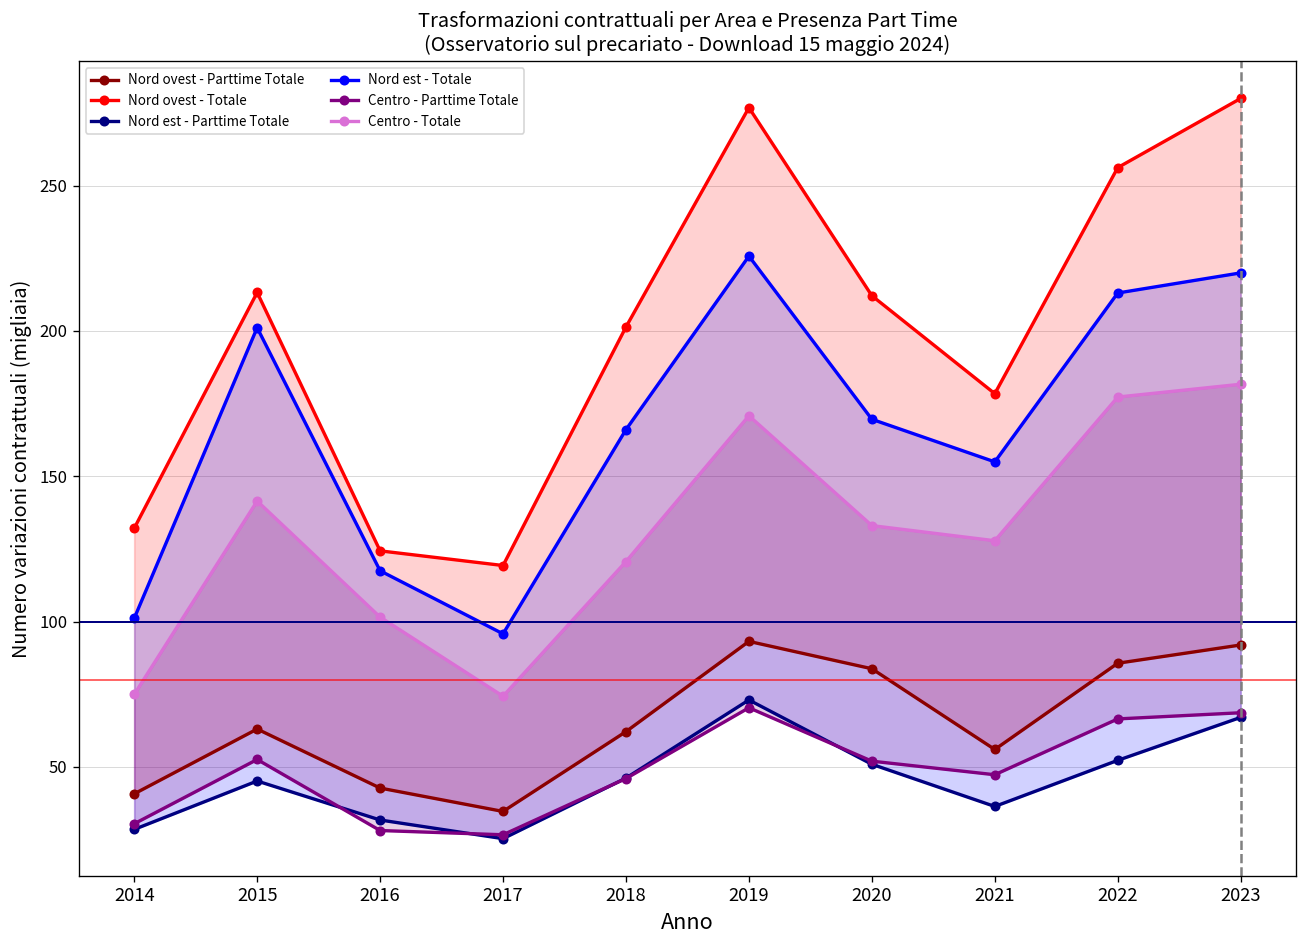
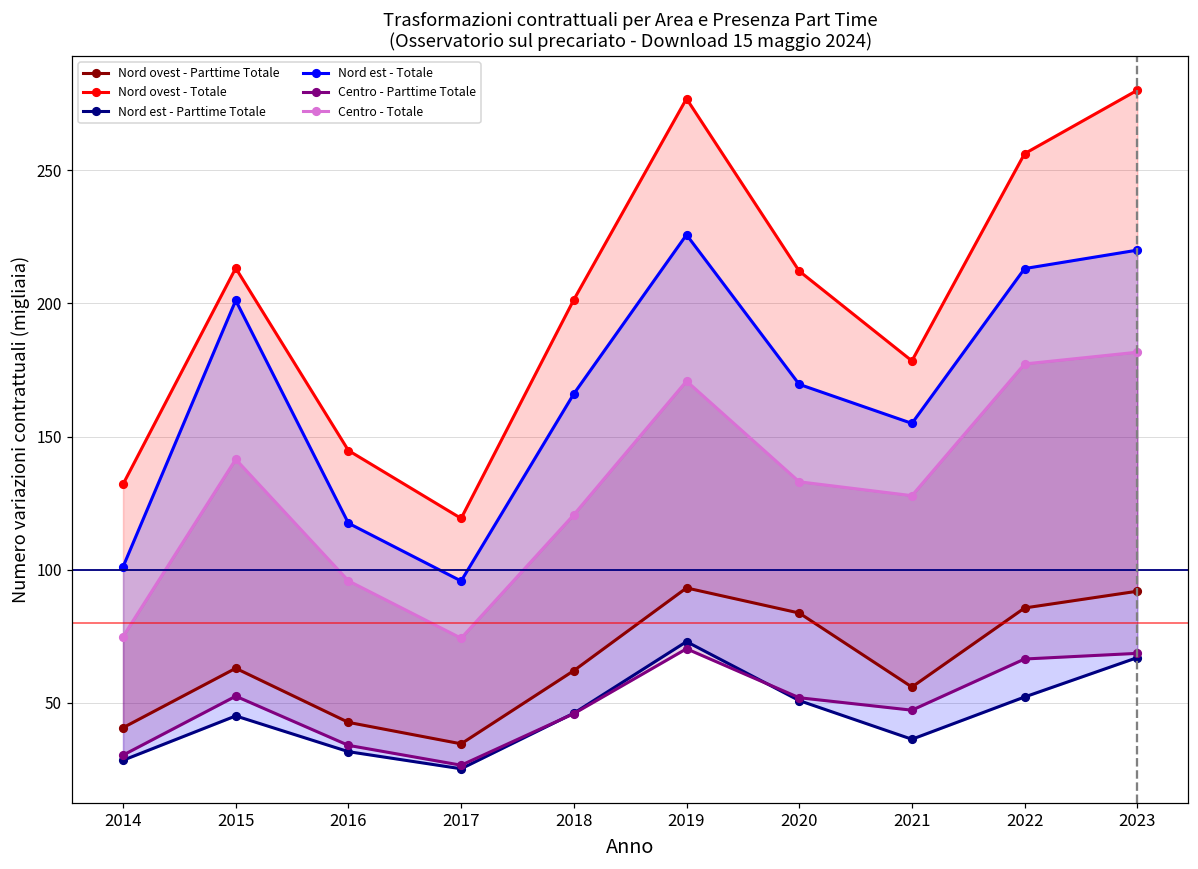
  {
    "Nord ovest - Parttime Totale": {
      "2014": 41,
      "2015": 63,
      "2016": 43,
      "2017": 35,
      "2018": 62,
      "2019": 93,
      "2020": 84,
      "2021": 56,
      "2022": 86,
      "2023": 92
    },
    "Nord ovest - Totale": {
      "2014": 132,
      "2015": 213,
-     "2016": 124,
+     "2016": 145,
      "2017": 119,
      "2018": 201,
      "2019": 277,
      "2020": 212,
      "2021": 178,
      "2022": 256,
      "2023": 280
    },
    "Nord est - Parttime Totale": {
      "2014": 28,
      "2015": 45,
      "2016": 32,
      "2017": 25,
      "2019": 73,
      "2020": 51,
      "2021": 36,
      "2022": 52,
      "2023": 67
    },
    "Nord est - Totale": {
      "2014": 101,
      "2015": 201,
      "2016": 117,
      "2017": 96,
      "2018": 166,
      "2019": 226,
      "2020": 170,
      "2021": 155,
      "2022": 213,
      "2023": 220
    },
    "Centro - Parttime Totale": {
      "2014": 30,
      "2015": 53,
-     "2016": 28,
+     "2016": 34,
      "2017": 27,
      "2019": 70,
      "2020": 52,
      "2021": 47,
      "2022": 66,
      "2023": 69
    },
    "Centro - Totale": {
      "2014": 75,
      "2015": 141,
-     "2016": 102,
+     "2016": 96,
      "2017": 74,
      "2018": 121,
      "2019": 171,
      "2020": 133,
      "2021": 128,
      "2022": 177,
      "2023": 182
    }
  }
